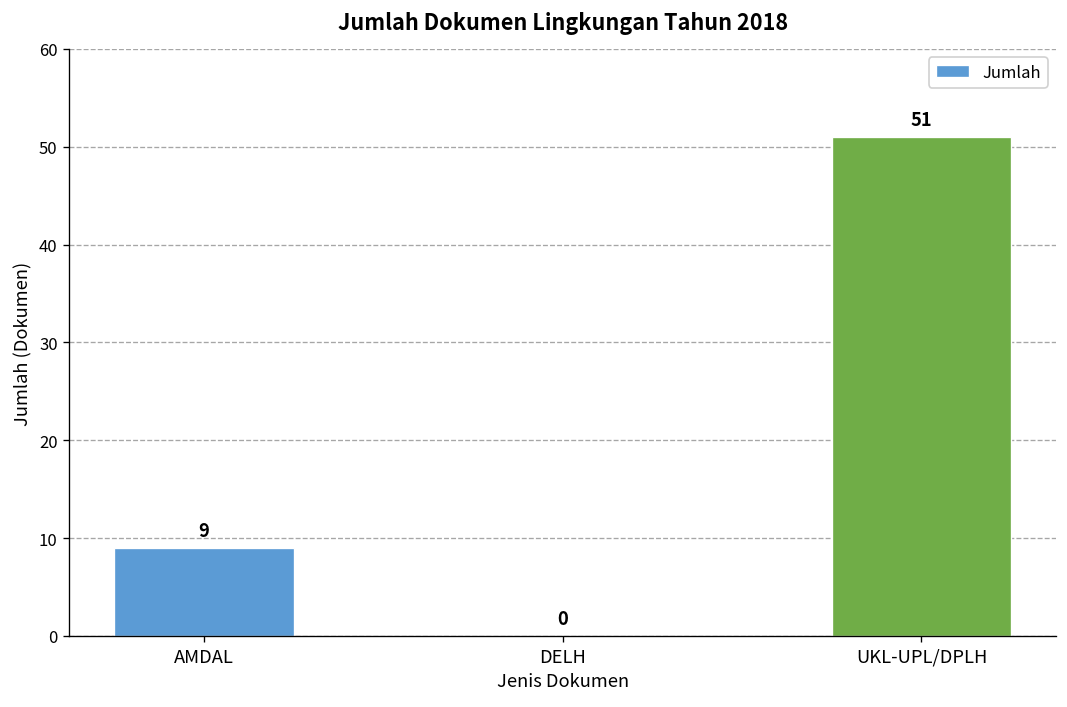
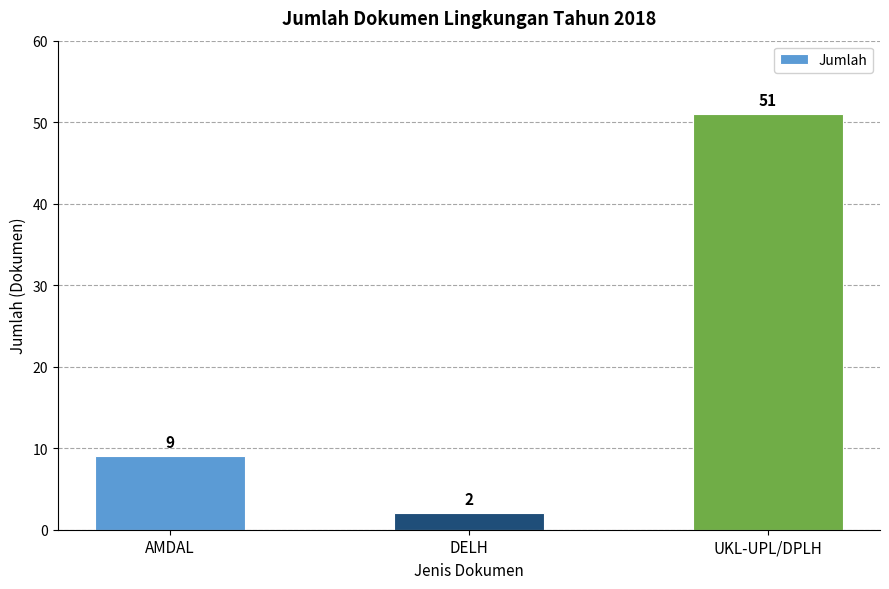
  {
    "AMDAL": 9,
-   "DELH": 0,
+   "DELH": 2,
    "UKL-UPL/DPLH": 51
  }
